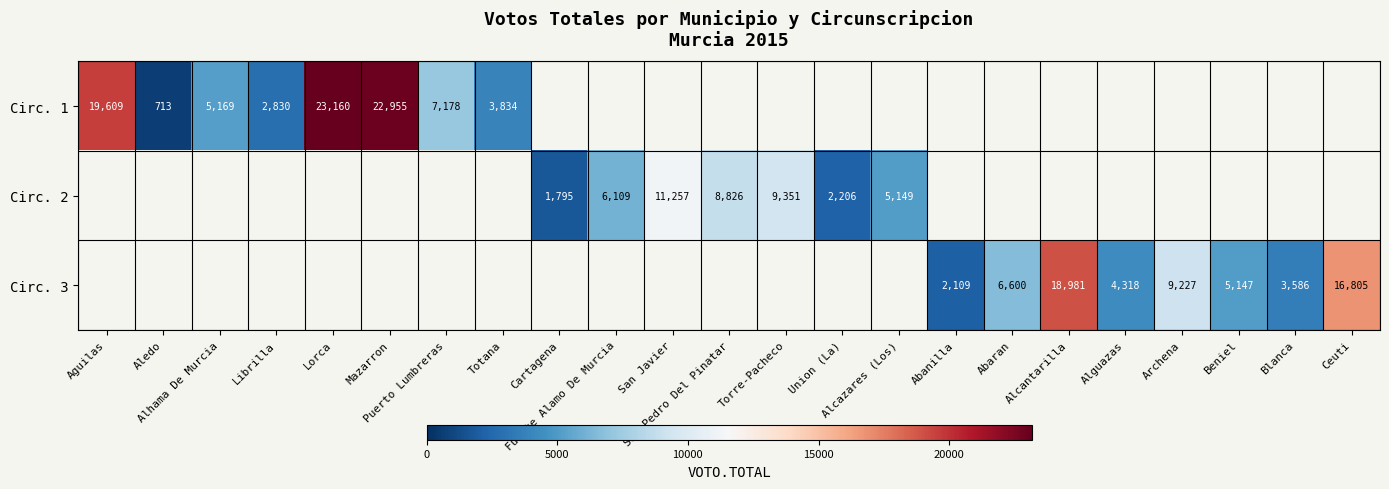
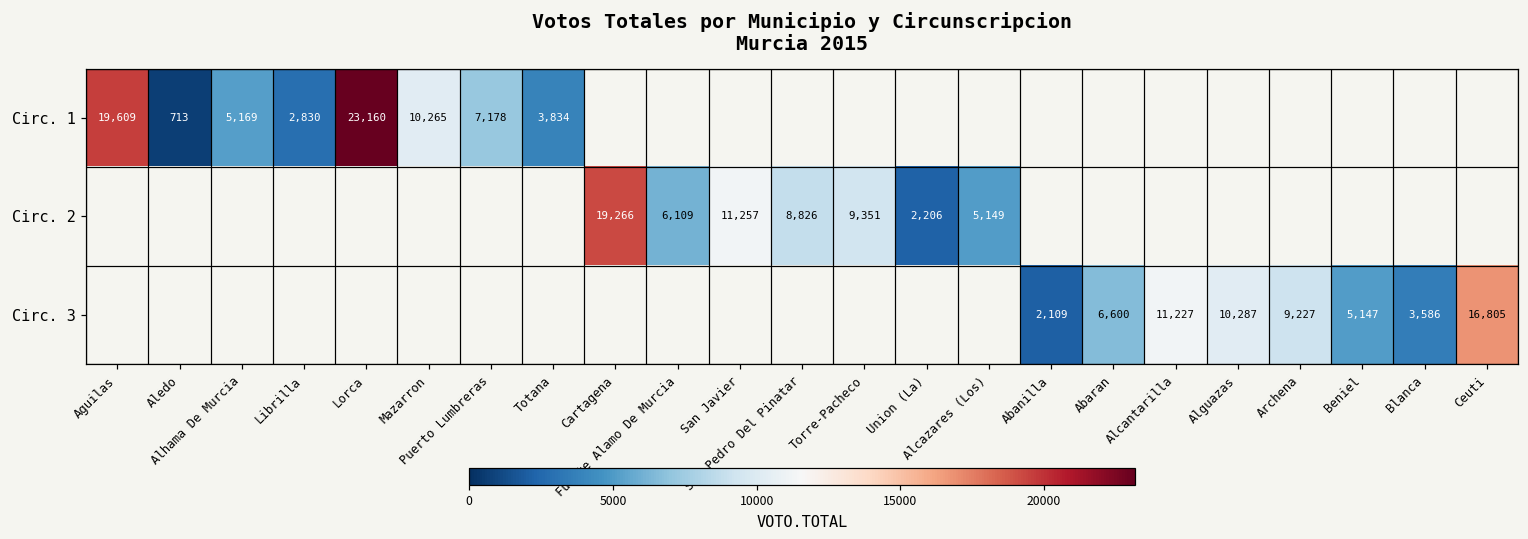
  {
    "Circ. 1": {
      "Aguilas": "19,609",
      "Aledo": "713",
      "Alhama De Murcia": "5,169",
      "Librilla": "2,830",
      "Lorca": "23,160",
-     "Mazarron": "22,955",
+     "Mazarron": "10,265",
      "Puerto Lumbreras": "7,178",
      "Totana": "3,834"
    },
    "Circ. 2": {
-     "Cartagena": "1,795",
+     "Cartagena": "19,266",
      "Fuente Alamo De Murcia": "6,109",
      "San Javier": "11,257",
      "San Pedro Del Pinatar": "8,826",
      "Torre-Pacheco": "9,351",
      "Union (La)": "2,206",
      "Alcazares (Los)": "5,149"
    },
    "Circ. 3": {
      "Abanilla": "2,109",
      "Abaran": "6,600",
-     "Alcantarilla": "18,981",
-     "Alguazas": "4,318",
+     "Alcantarilla": "11,227",
+     "Alguazas": "10,287",
      "Archena": "9,227",
      "Beniel": "5,147",
      "Blanca": "3,586",
      "Ceuti": "16,805"
    }
  }
